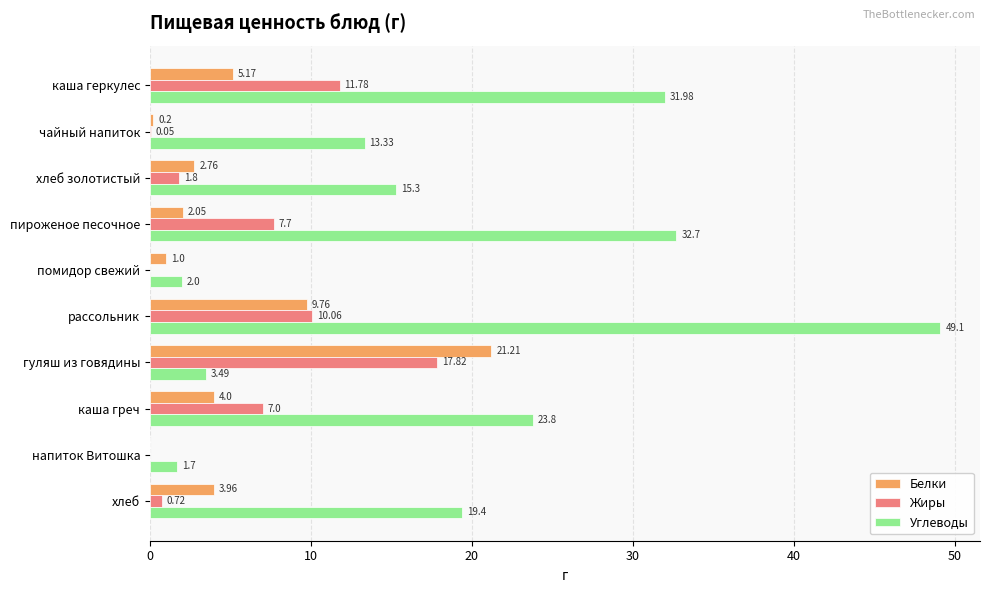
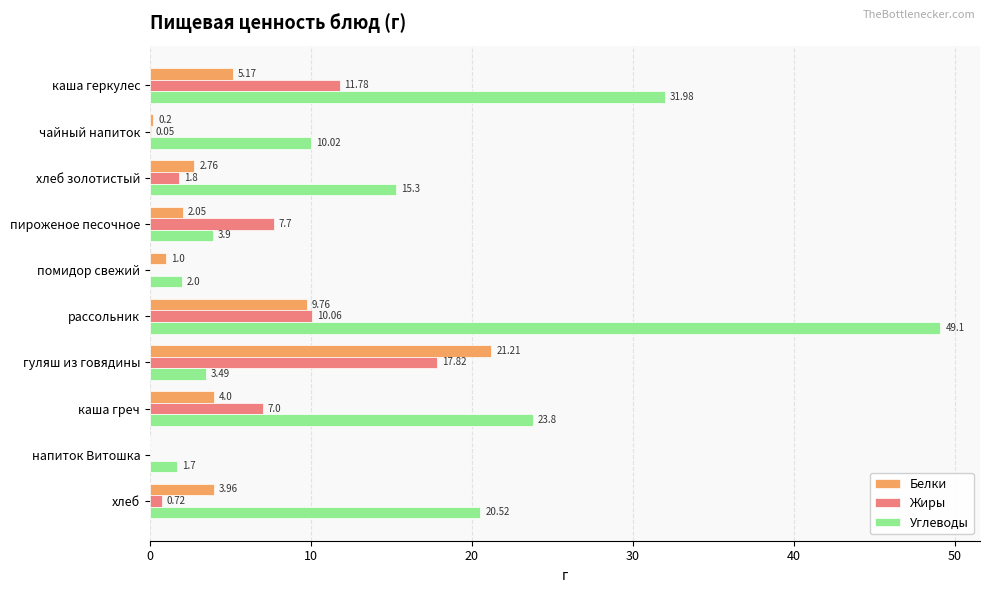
  {
    "Углеводы": {
      "каша геркулес": 31.98,
-     "чайный напиток": 13.33,
+     "чайный напиток": 10.02,
      "хлеб золотистый": 15.3,
-     "пироженое песочное": 32.7,
+     "пироженое песочное": 3.9,
      "помидор свежий": 2.0,
      "рассольник": 49.1,
      "гуляш из говядины": 3.49,
      "каша греч": 23.8,
      "напиток Витошка": 1.7,
-     "хлеб": 19.4
+     "хлеб": 20.52
    }
  }
